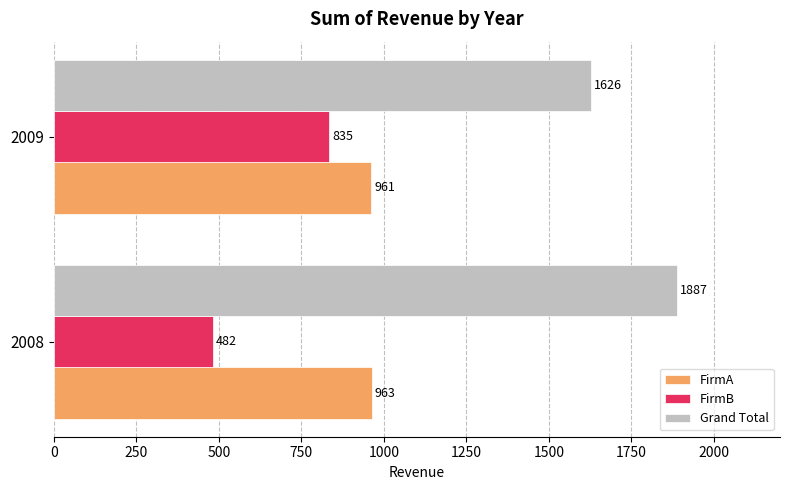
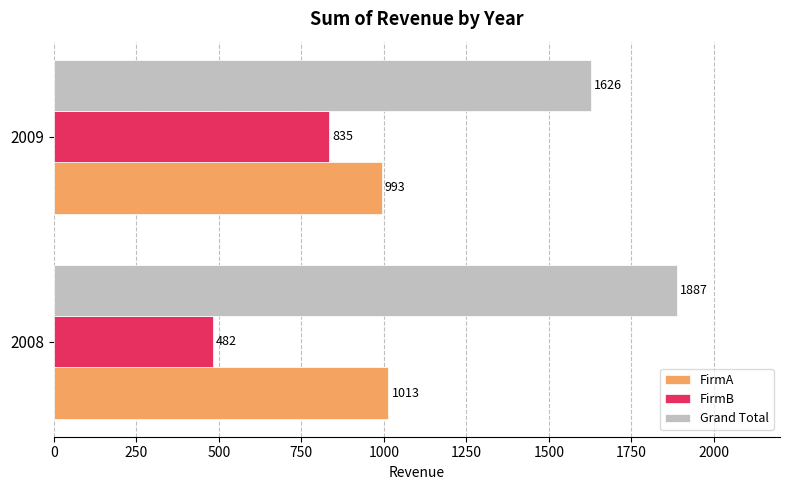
  {
    "FirmA": {
-     "2009": 961,
-     "2008": 963
+     "2009": 993,
+     "2008": 1013
    },
    "FirmB": {
      "2009": 835,
      "2008": 482
    },
    "Grand Total": {
      "2009": 1626,
      "2008": 1887
    }
  }
